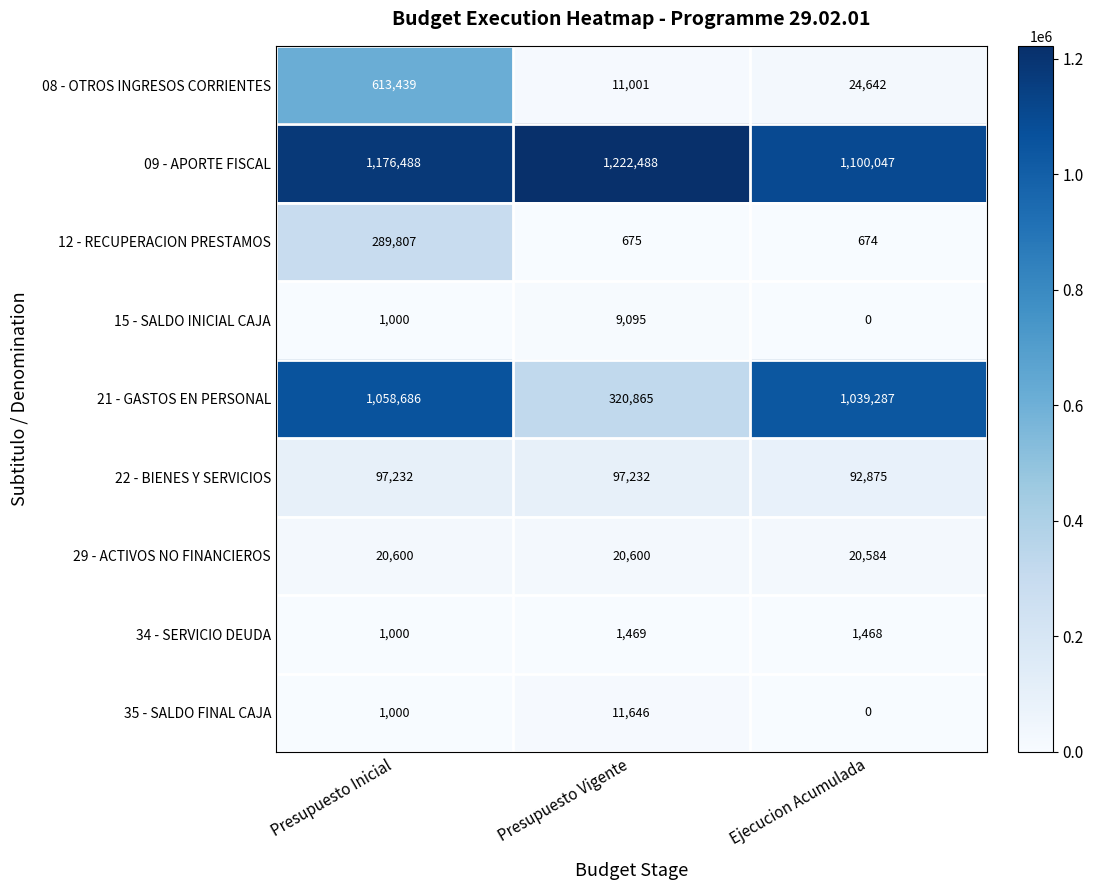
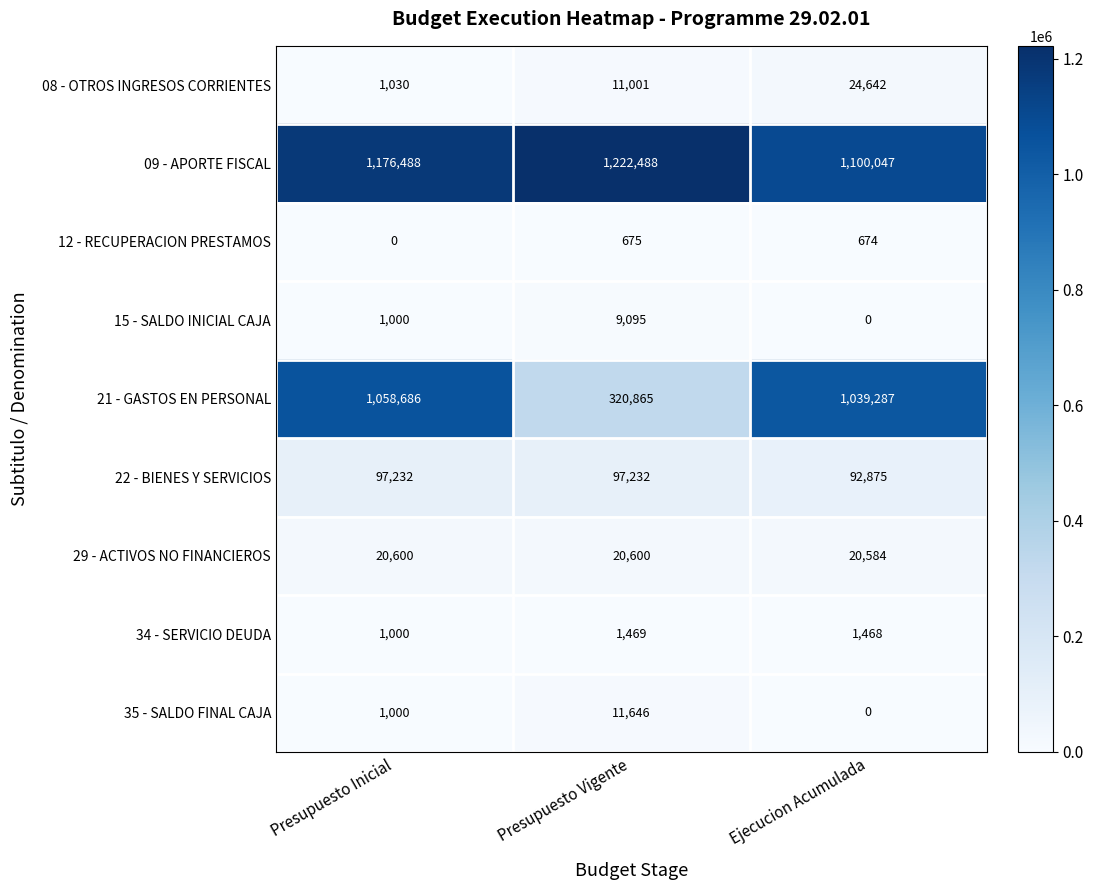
  {
    "08 - OTROS INGRESOS CORRIENTES": {
-     "Presupuesto Inicial": "613,439",
+     "Presupuesto Inicial": "1,030",
      "Presupuesto Vigente": "11,001",
      "Ejecucion Acumulada": "24,642"
    },
    "09 - APORTE FISCAL": {
      "Presupuesto Inicial": "1,176,488",
      "Presupuesto Vigente": "1,222,488",
      "Ejecucion Acumulada": "1,100,047"
    },
    "12 - RECUPERACION PRESTAMOS": {
-     "Presupuesto Inicial": "289,807",
+     "Presupuesto Inicial": "0",
      "Presupuesto Vigente": "675",
      "Ejecucion Acumulada": "674"
    },
    "15 - SALDO INICIAL CAJA": {
      "Presupuesto Inicial": "1,000",
      "Presupuesto Vigente": "9,095",
      "Ejecucion Acumulada": "0"
    },
    "21 - GASTOS EN PERSONAL": {
      "Presupuesto Inicial": "1,058,686",
      "Presupuesto Vigente": "320,865",
      "Ejecucion Acumulada": "1,039,287"
    },
    "22 - BIENES Y SERVICIOS": {
      "Presupuesto Inicial": "97,232",
      "Presupuesto Vigente": "97,232",
      "Ejecucion Acumulada": "92,875"
    },
    "29 - ACTIVOS NO FINANCIEROS": {
      "Presupuesto Inicial": "20,600",
      "Presupuesto Vigente": "20,600",
      "Ejecucion Acumulada": "20,584"
    },
    "34 - SERVICIO DEUDA": {
      "Presupuesto Inicial": "1,000",
      "Presupuesto Vigente": "1,469",
      "Ejecucion Acumulada": "1,468"
    },
    "35 - SALDO FINAL CAJA": {
      "Presupuesto Inicial": "1,000",
      "Presupuesto Vigente": "11,646",
      "Ejecucion Acumulada": "0"
    }
  }
